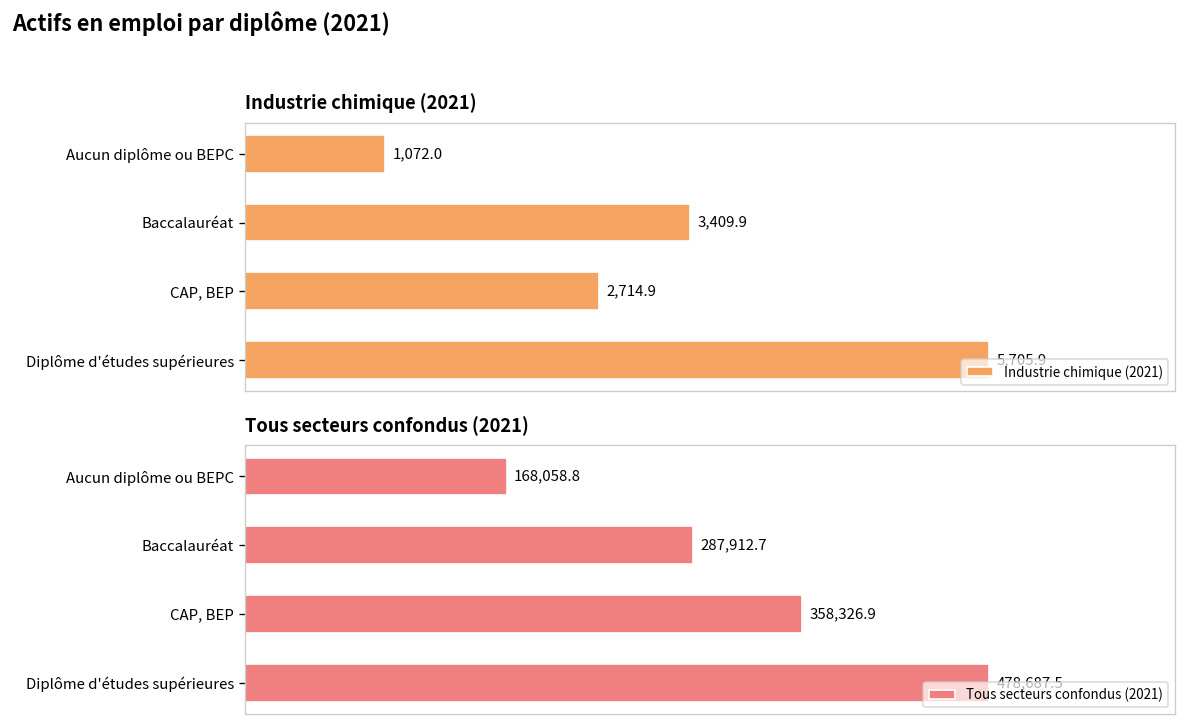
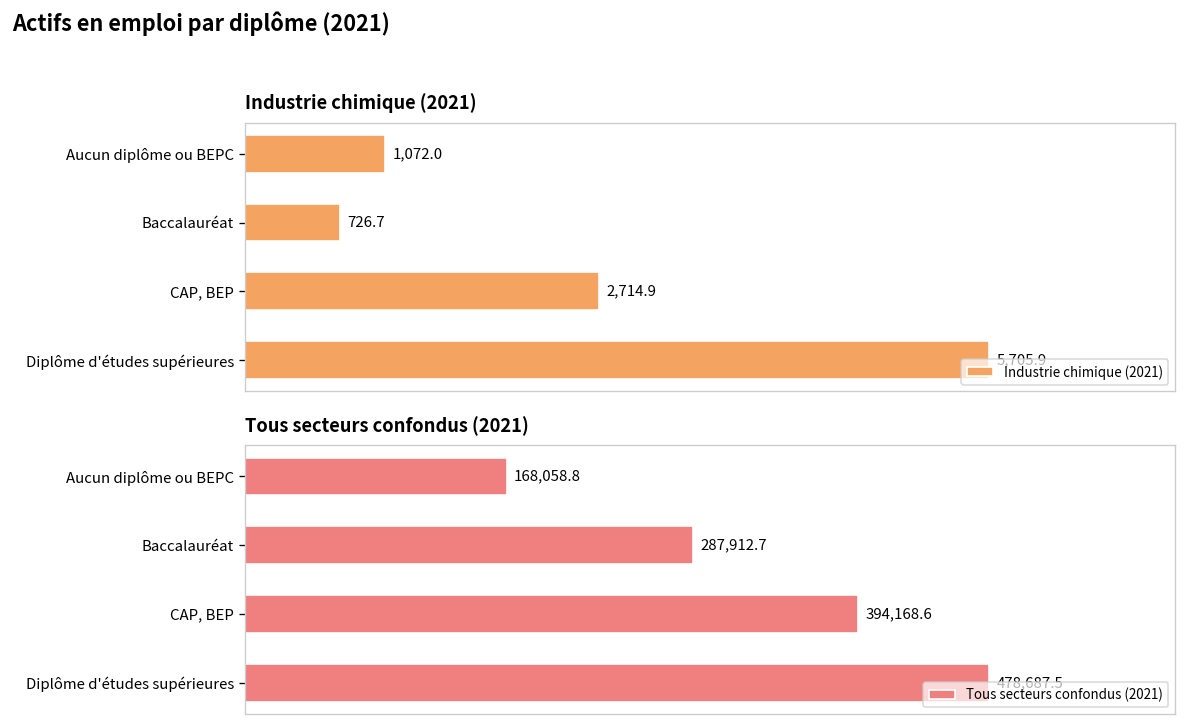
  {
    "Industrie chimique (2021)": {
      "Aucun diplôme ou BEPC": "1,072.0",
-     "Baccalauréat": "3,409.9",
+     "Baccalauréat": "726.7",
      "CAP, BEP": "2,714.9"
    },
    "Tous secteurs confondus (2021)": {
      "Aucun diplôme ou BEPC": "168,058.8",
      "Baccalauréat": "287,912.7",
-     "CAP, BEP": "358,326.9"
+     "CAP, BEP": "394,168.6"
    }
  }
